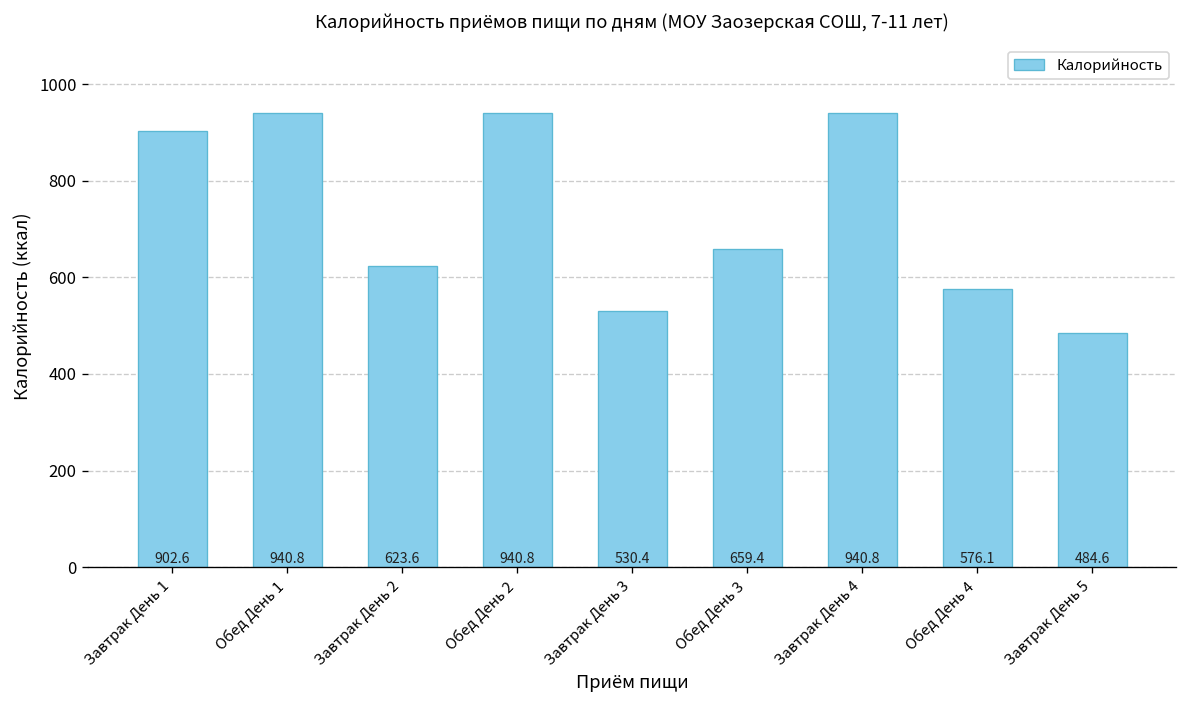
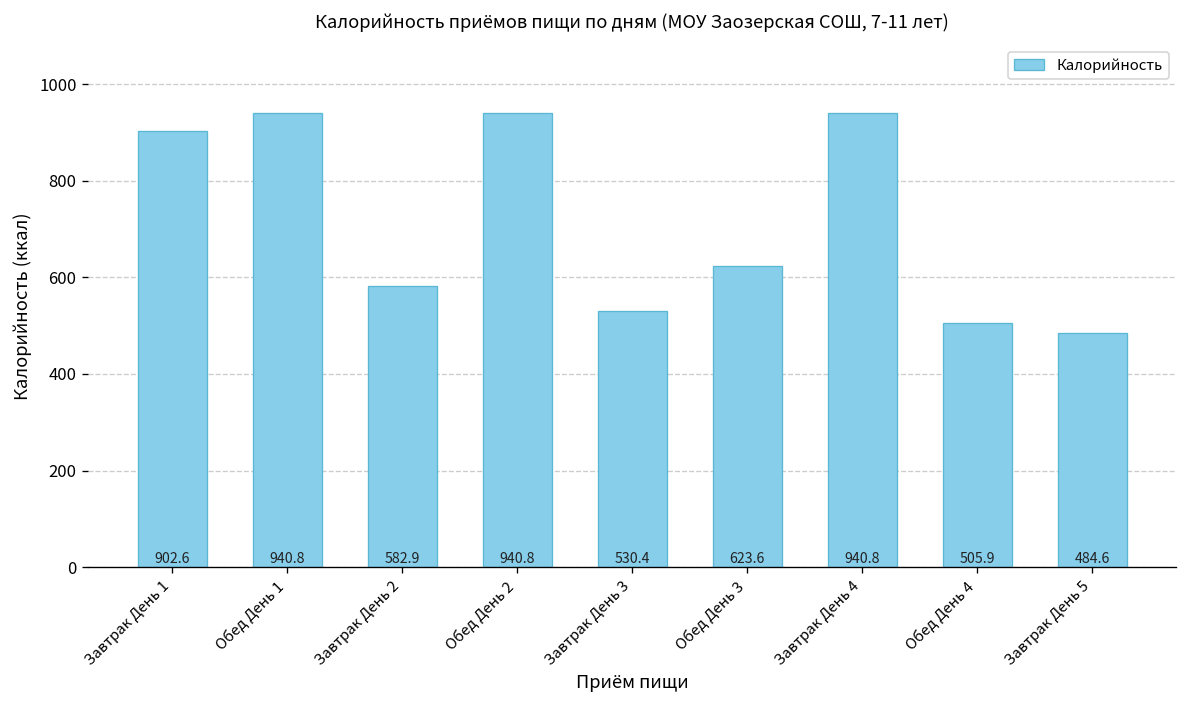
  {
    "Завтрак День 1": 902.6,
    "Обед День 1": 940.8,
-   "Завтрак День 2": 623.6,
+   "Завтрак День 2": 582.9,
    "Обед День 2": 940.8,
    "Завтрак День 3": 530.4,
-   "Обед День 3": 659.4,
+   "Обед День 3": 623.6,
    "Завтрак День 4": 940.8,
-   "Обед День 4": 576.1,
+   "Обед День 4": 505.9,
    "Завтрак День 5": 484.6
  }
